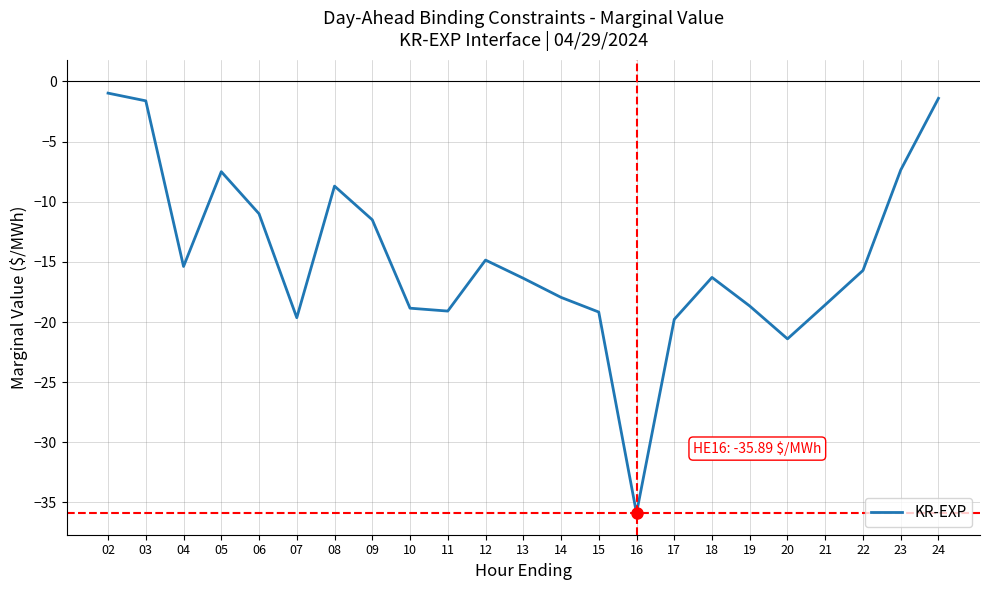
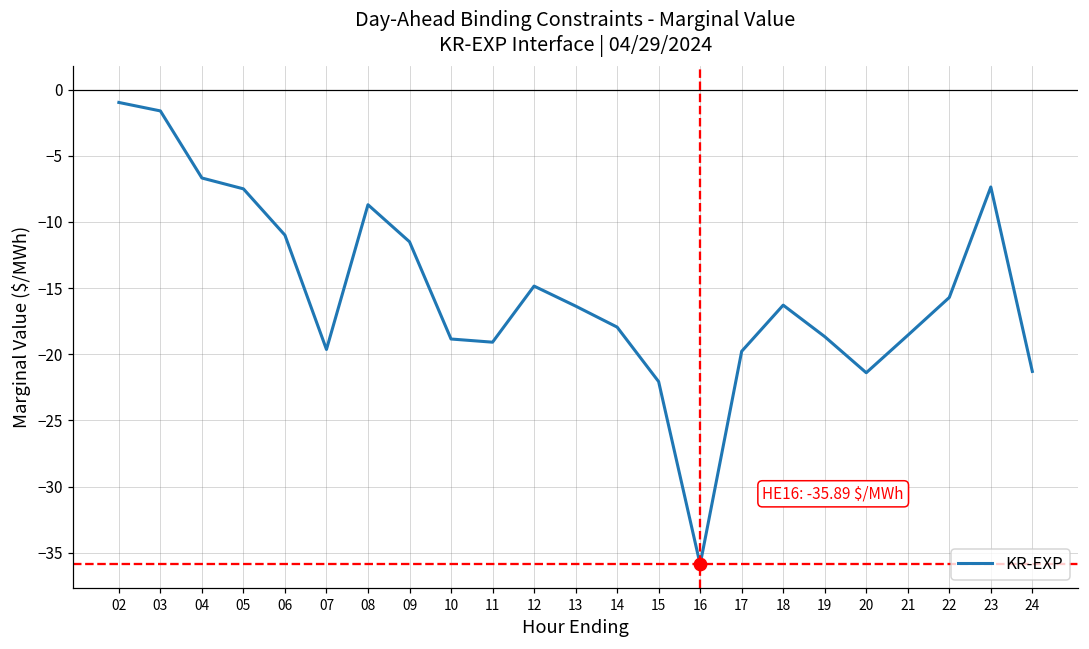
  {
    "KR-EXP": {
      "02": -1.0,
      "03": -1.6,
-     "04": -15.4,
+     "04": -6.7,
      "05": -7.5,
      "06": -11.0,
      "07": -19.6,
      "08": -8.7,
      "09": -11.5,
      "10": -18.9,
      "11": -19.1,
      "12": -14.9,
      "13": -16.4,
      "14": -18.0,
-     "15": -19.2,
+     "15": -22.1,
      "17": -19.8,
      "18": -16.3,
      "19": -18.7,
      "20": -21.4,
      "21": -18.6,
      "22": -15.7,
      "23": -7.4,
-     "24": -1.4
+     "24": -21.3
    }
  }
